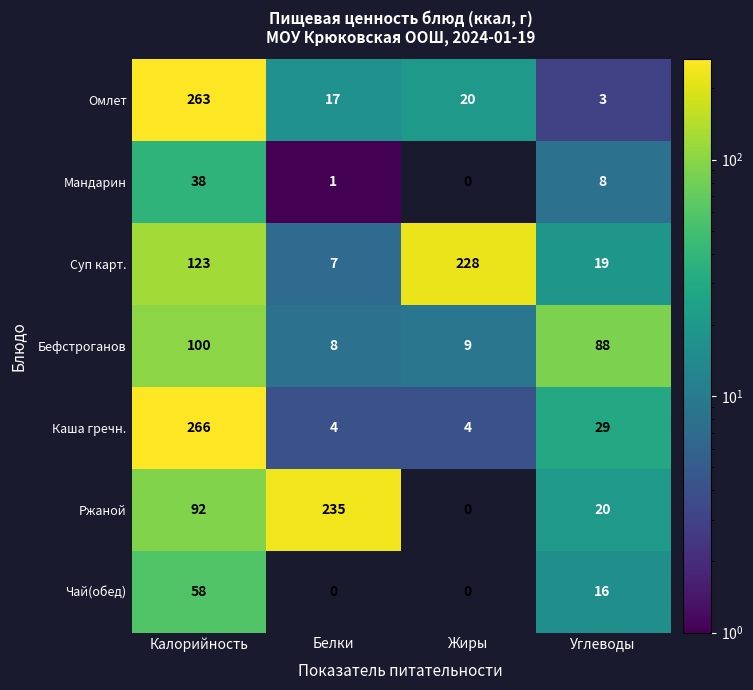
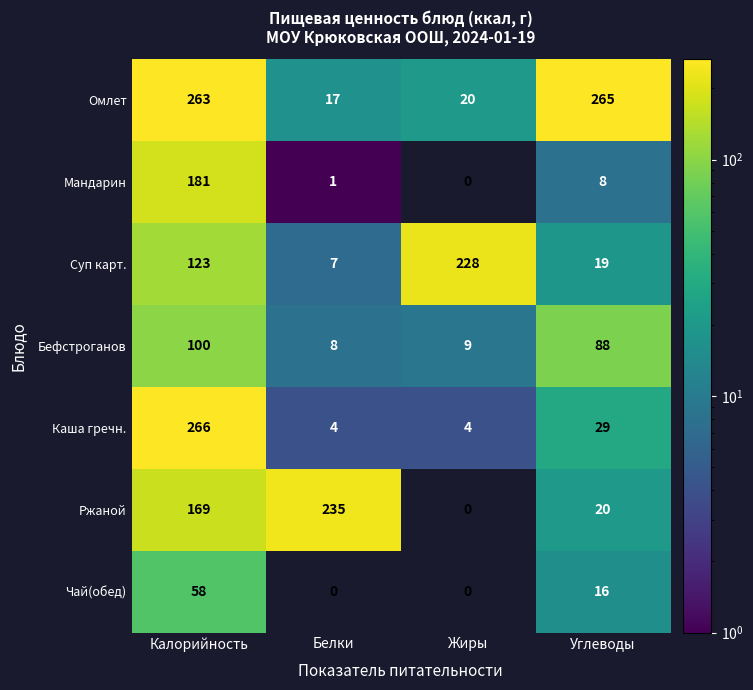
  {
    "Омлет": {
      "Калорийность": 263,
      "Белки": 17,
      "Жиры": 20,
-     "Углеводы": 3
+     "Углеводы": 265
    },
    "Мандарин": {
-     "Калорийность": 38,
+     "Калорийность": 181,
      "Белки": 1,
      "Углеводы": 8
    },
    "Суп карт.": {
      "Калорийность": 123,
      "Белки": 7,
      "Жиры": 228,
      "Углеводы": 19
    },
    "Бефстроганов": {
      "Калорийность": 100,
      "Белки": 8,
      "Жиры": 9,
      "Углеводы": 88
    },
    "Каша гречн.": {
      "Калорийность": 266,
      "Белки": 4,
      "Жиры": 4,
      "Углеводы": 29
    },
    "Ржаной": {
-     "Калорийность": 92,
+     "Калорийность": 169,
      "Белки": 235,
      "Углеводы": 20
    },
    "Чай(обед)": {
      "Калорийность": 58,
      "Углеводы": 16
    }
  }
